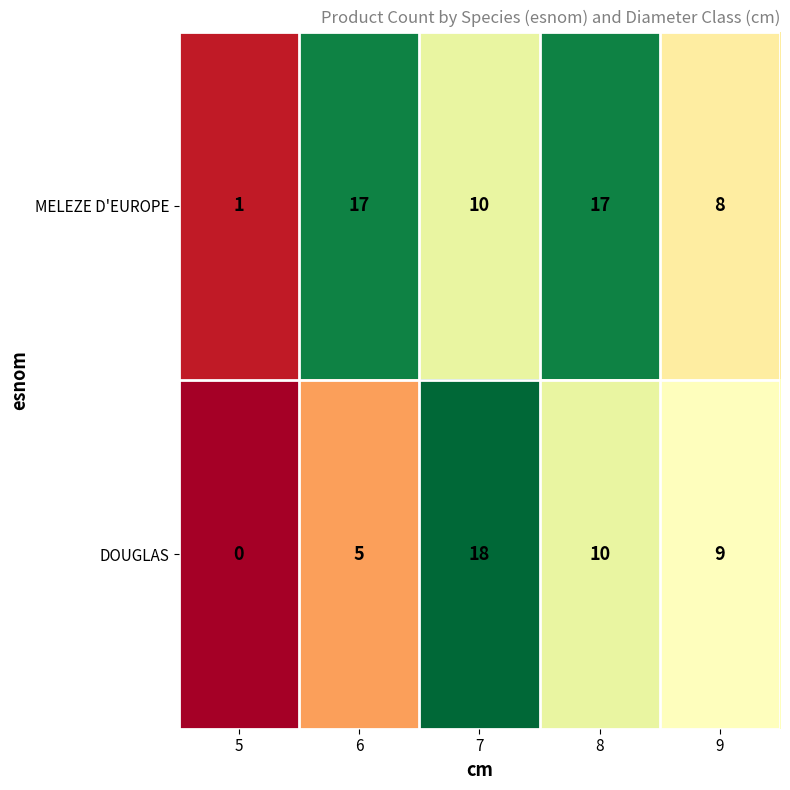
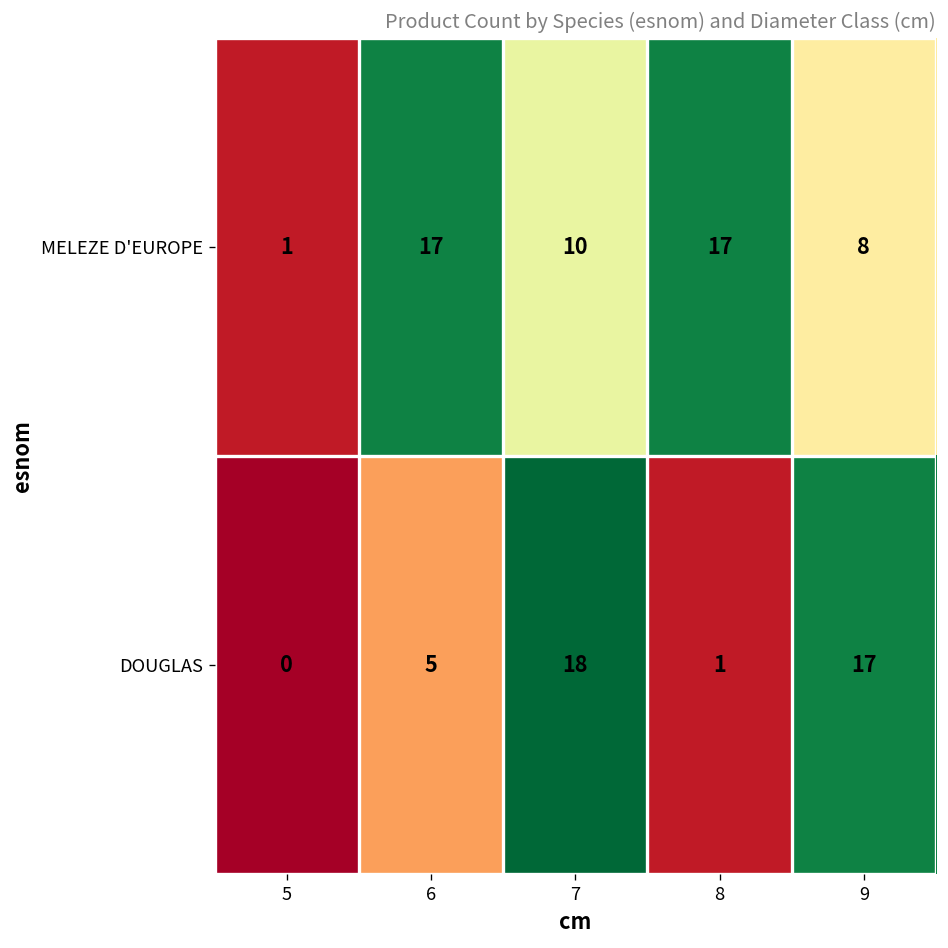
  {
    "MELEZE D'EUROPE": {
      "5": 1,
      "6": 17,
      "7": 10,
      "8": 17,
      "9": 8
    },
    "DOUGLAS": {
      "5": 0,
      "6": 5,
      "7": 18,
-     "8": 10,
-     "9": 9
+     "8": 1,
+     "9": 17
    }
  }
